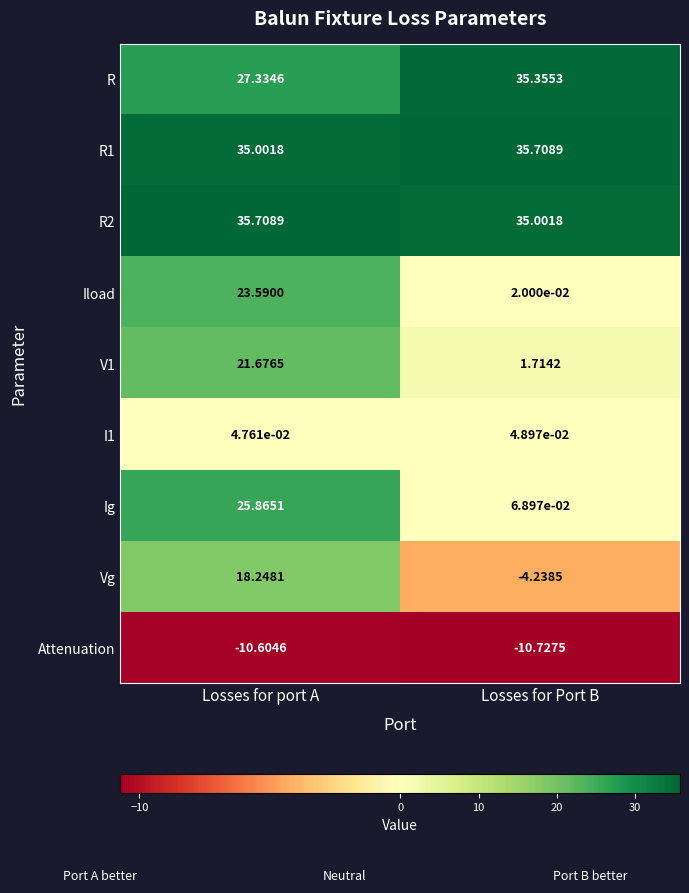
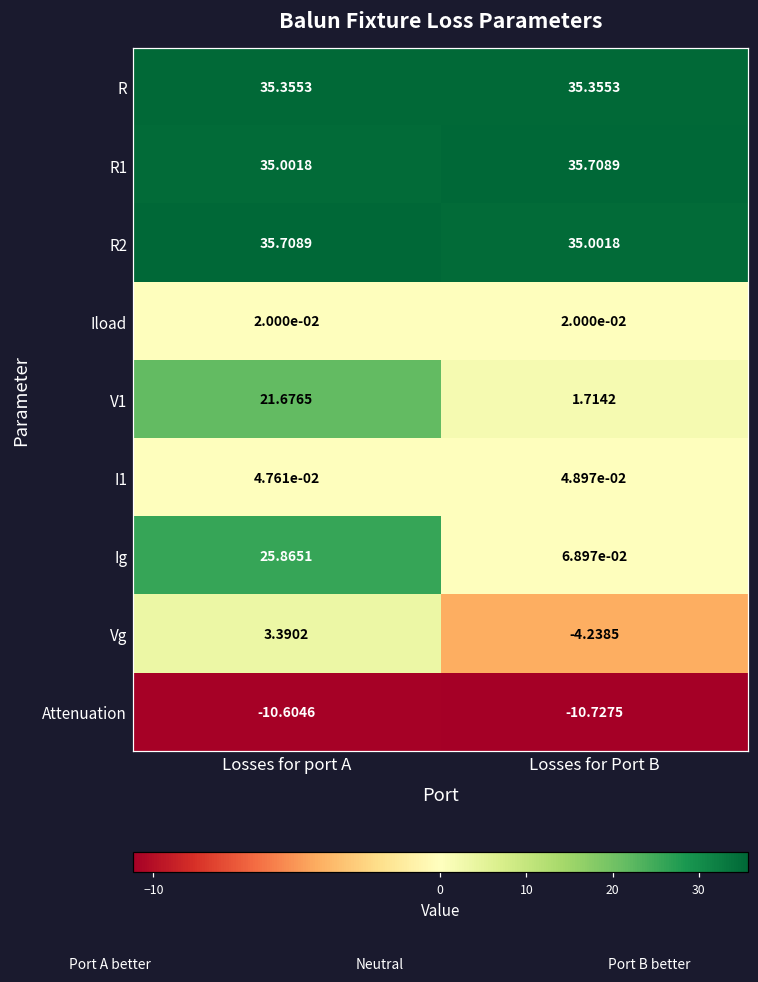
  {
    "R": {
-     "Losses for port A": "27.3346",
+     "Losses for port A": "35.3553",
      "Losses for Port B": "35.3553"
    },
    "R1": {
      "Losses for port A": "35.0018",
      "Losses for Port B": "35.7089"
    },
    "R2": {
      "Losses for port A": "35.7089",
      "Losses for Port B": "35.0018"
    },
    "Iload": {
-     "Losses for port A": "23.5900",
+     "Losses for port A": "2.000e-02",
      "Losses for Port B": "2.000e-02"
    },
    "V1": {
      "Losses for port A": "21.6765",
      "Losses for Port B": "1.7142"
    },
    "I1": {
      "Losses for port A": "4.761e-02",
      "Losses for Port B": "4.897e-02"
    },
    "Ig": {
      "Losses for port A": "25.8651",
      "Losses for Port B": "6.897e-02"
    },
    "Vg": {
-     "Losses for port A": "18.2481",
+     "Losses for port A": "3.3902",
      "Losses for Port B": "-4.2385"
    },
    "Attenuation": {
      "Losses for port A": "-10.6046",
      "Losses for Port B": "-10.7275"
    }
  }
